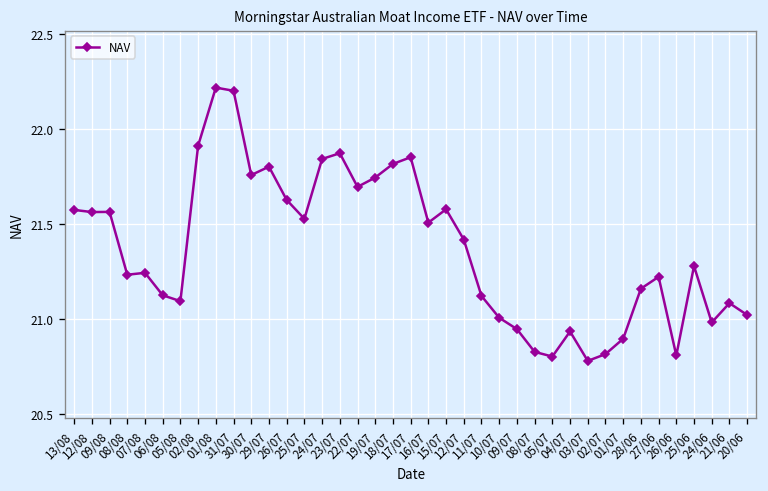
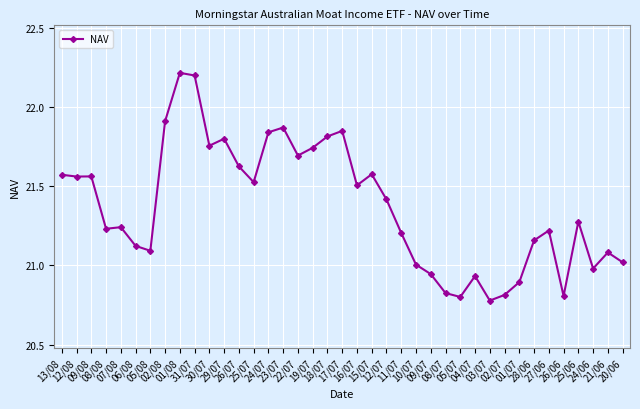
  {
    "13/08": 21.57,
    "12/08": 21.56,
    "09/08": 21.56,
    "08/08": 21.23,
    "07/08": 21.24,
    "06/08": 21.12,
    "05/08": 21.09,
    "02/08": 21.91,
    "01/08": 22.22,
    "31/07": 22.20,
    "30/07": 21.76,
    "29/07": 21.80,
    "26/07": 21.63,
    "25/07": 21.53,
    "24/07": 21.84,
    "23/07": 21.87,
    "22/07": 21.69,
    "19/07": 21.74,
    "18/07": 21.81,
    "17/07": 21.85,
    "16/07": 21.51,
    "15/07": 21.58,
    "12/07": 21.42,
-   "11/07": 21.12,
+   "11/07": 21.21,
    "10/07": 21.01,
    "09/07": 20.95,
    "08/07": 20.83,
    "05/07": 20.80,
    "04/07": 20.93,
    "03/07": 20.78,
    "02/07": 20.81,
    "01/07": 20.89,
    "28/06": 21.16,
    "27/06": 21.22,
    "26/06": 20.81,
    "25/06": 21.28,
    "24/06": 20.98,
    "21/06": 21.08,
    "20/06": 21.02
  }
